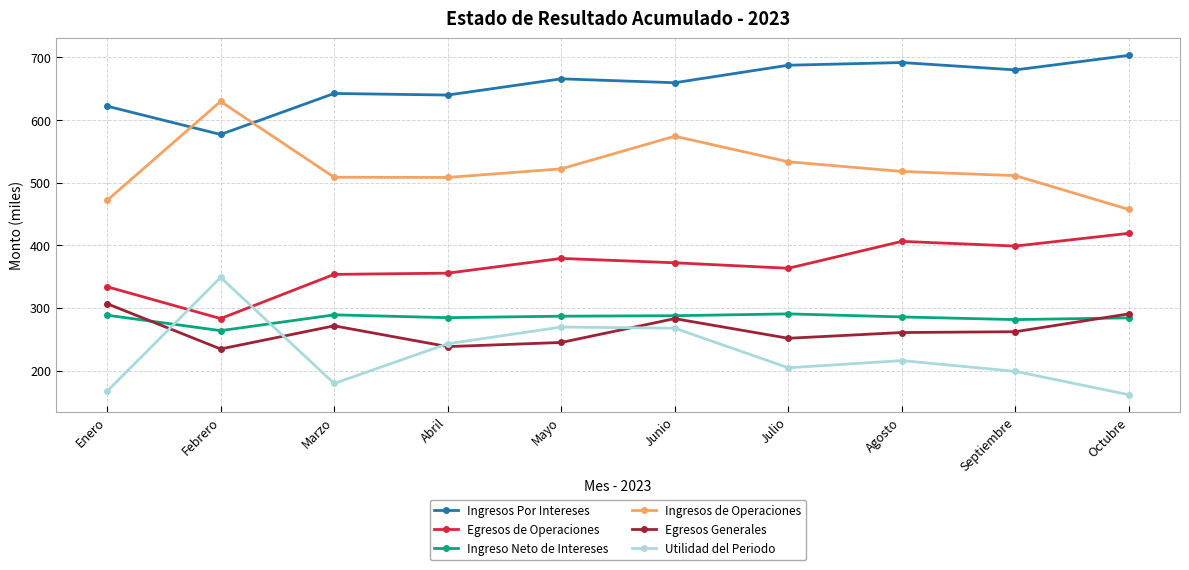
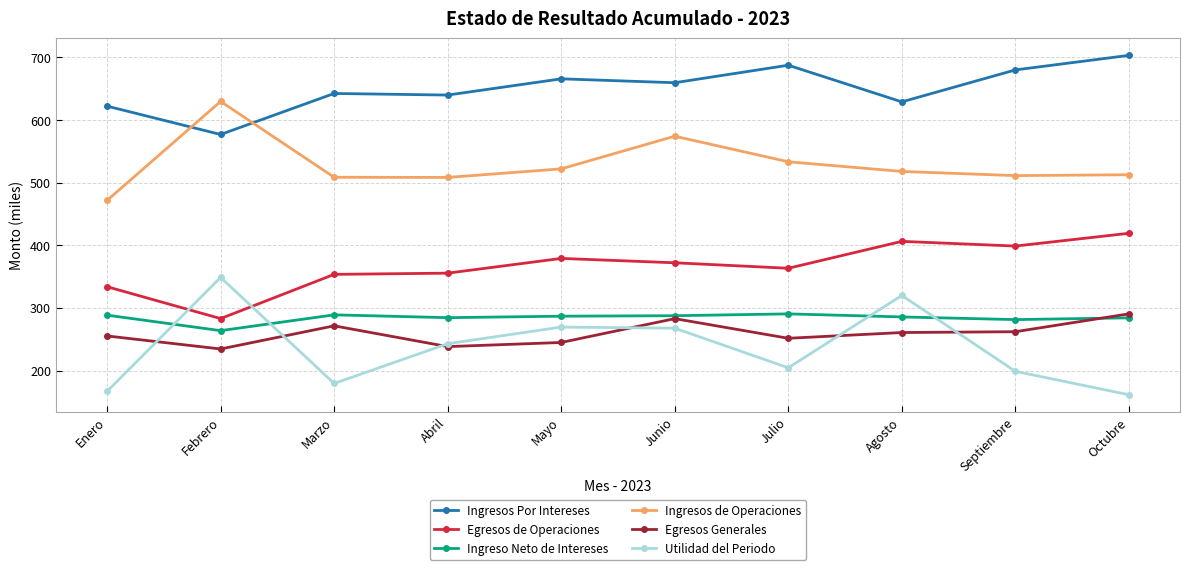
  {
    "Ingresos Por Intereses": {
      "Enero": 620,
      "Febrero": 580,
      "Marzo": 640,
      "Abril": 640,
      "Mayo": 670,
      "Junio": 660,
      "Julio": 690,
-     "Agosto": 690,
+     "Agosto": 630,
      "Septiembre": 680,
      "Octubre": 700
    },
    "Egresos de Operaciones": {
      "Enero": 330,
      "Febrero": 280,
      "Marzo": 350,
      "Abril": 360,
      "Mayo": 380,
      "Junio": 370,
      "Julio": 360,
      "Agosto": 410,
      "Septiembre": 400,
      "Octubre": 420
    },
    "Ingreso Neto de Intereses": {
      "Enero": 290,
      "Febrero": 260,
      "Marzo": 290,
      "Abril": 280,
      "Mayo": 290,
      "Junio": 290,
      "Julio": 290,
      "Agosto": 290,
      "Septiembre": 280,
      "Octubre": 280
    },
    "Ingresos de Operaciones": {
      "Enero": 470,
      "Febrero": 630,
      "Marzo": 510,
      "Abril": 510,
      "Mayo": 520,
      "Junio": 570,
      "Julio": 530,
      "Agosto": 520,
      "Septiembre": 510,
-     "Octubre": 460
+     "Octubre": 510
    },
    "Egresos Generales": {
-     "Enero": 310,
+     "Enero": 260,
      "Febrero": 230,
      "Marzo": 270,
      "Abril": 240,
      "Mayo": 240,
      "Junio": 280,
      "Julio": 250,
      "Agosto": 260,
      "Septiembre": 260,
      "Octubre": 290
    },
    "Utilidad del Periodo": {
      "Enero": 170,
      "Febrero": 350,
      "Marzo": 180,
      "Abril": 240,
      "Mayo": 270,
      "Junio": 270,
      "Julio": 200,
-     "Agosto": 220,
+     "Agosto": 320,
      "Septiembre": 200,
      "Octubre": 160
    }
  }
